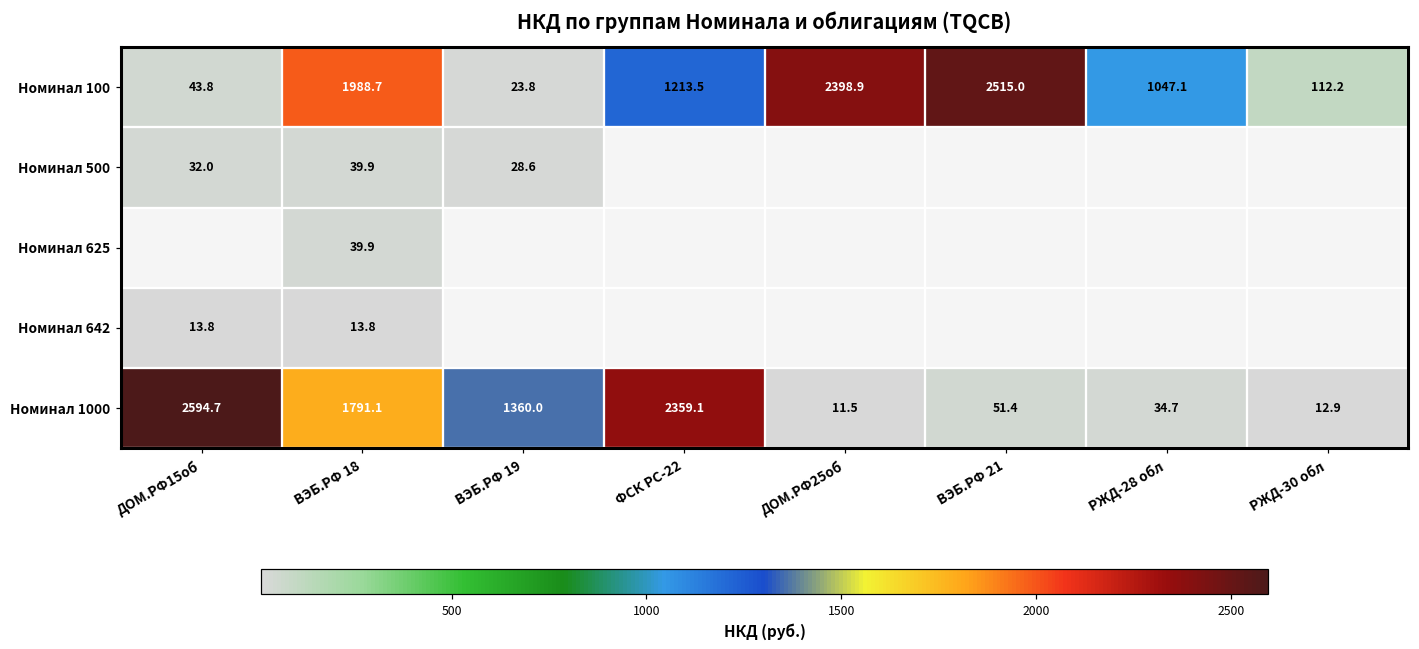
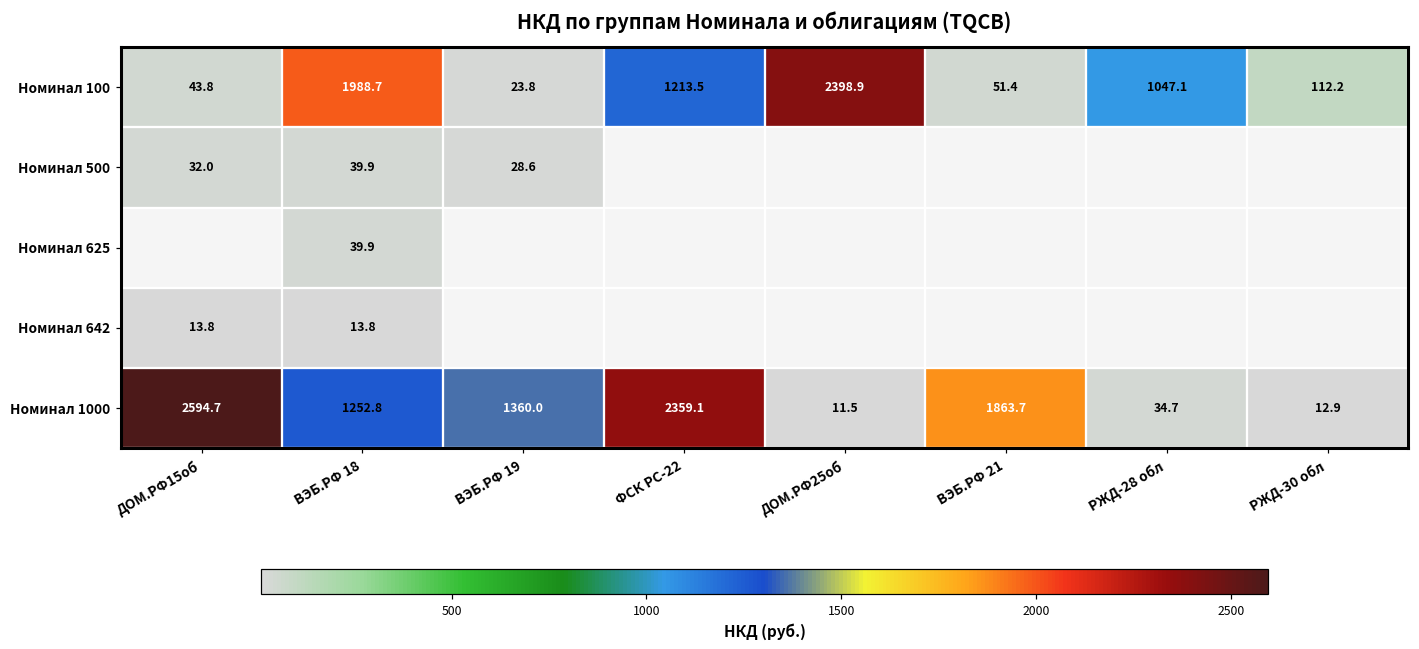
  {
    "Номинал 100": {
      "ДОМ.РФ15об": 43.8,
      "ВЭБ.РФ 18": 1988.7,
      "ВЭБ.РФ 19": 23.8,
      "ФСК РС-22": 1213.5,
      "ДОМ.РФ25об": 2398.9,
-     "ВЭБ.РФ 21": 2515.0,
+     "ВЭБ.РФ 21": 51.4,
      "РЖД-28 обл": 1047.1,
      "РЖД-30 обл": 112.2
    },
    "Номинал 500": {
      "ДОМ.РФ15об": 32.0,
      "ВЭБ.РФ 18": 39.9,
      "ВЭБ.РФ 19": 28.6
    },
    "Номинал 625": {
      "ВЭБ.РФ 18": 39.9
    },
    "Номинал 642": {
      "ДОМ.РФ15об": 13.8,
      "ВЭБ.РФ 18": 13.8
    },
    "Номинал 1000": {
      "ДОМ.РФ15об": 2594.7,
-     "ВЭБ.РФ 18": 1791.1,
+     "ВЭБ.РФ 18": 1252.8,
      "ВЭБ.РФ 19": 1360.0,
      "ФСК РС-22": 2359.1,
      "ДОМ.РФ25об": 11.5,
-     "ВЭБ.РФ 21": 51.4,
+     "ВЭБ.РФ 21": 1863.7,
      "РЖД-28 обл": 34.7,
      "РЖД-30 обл": 12.9
    }
  }
